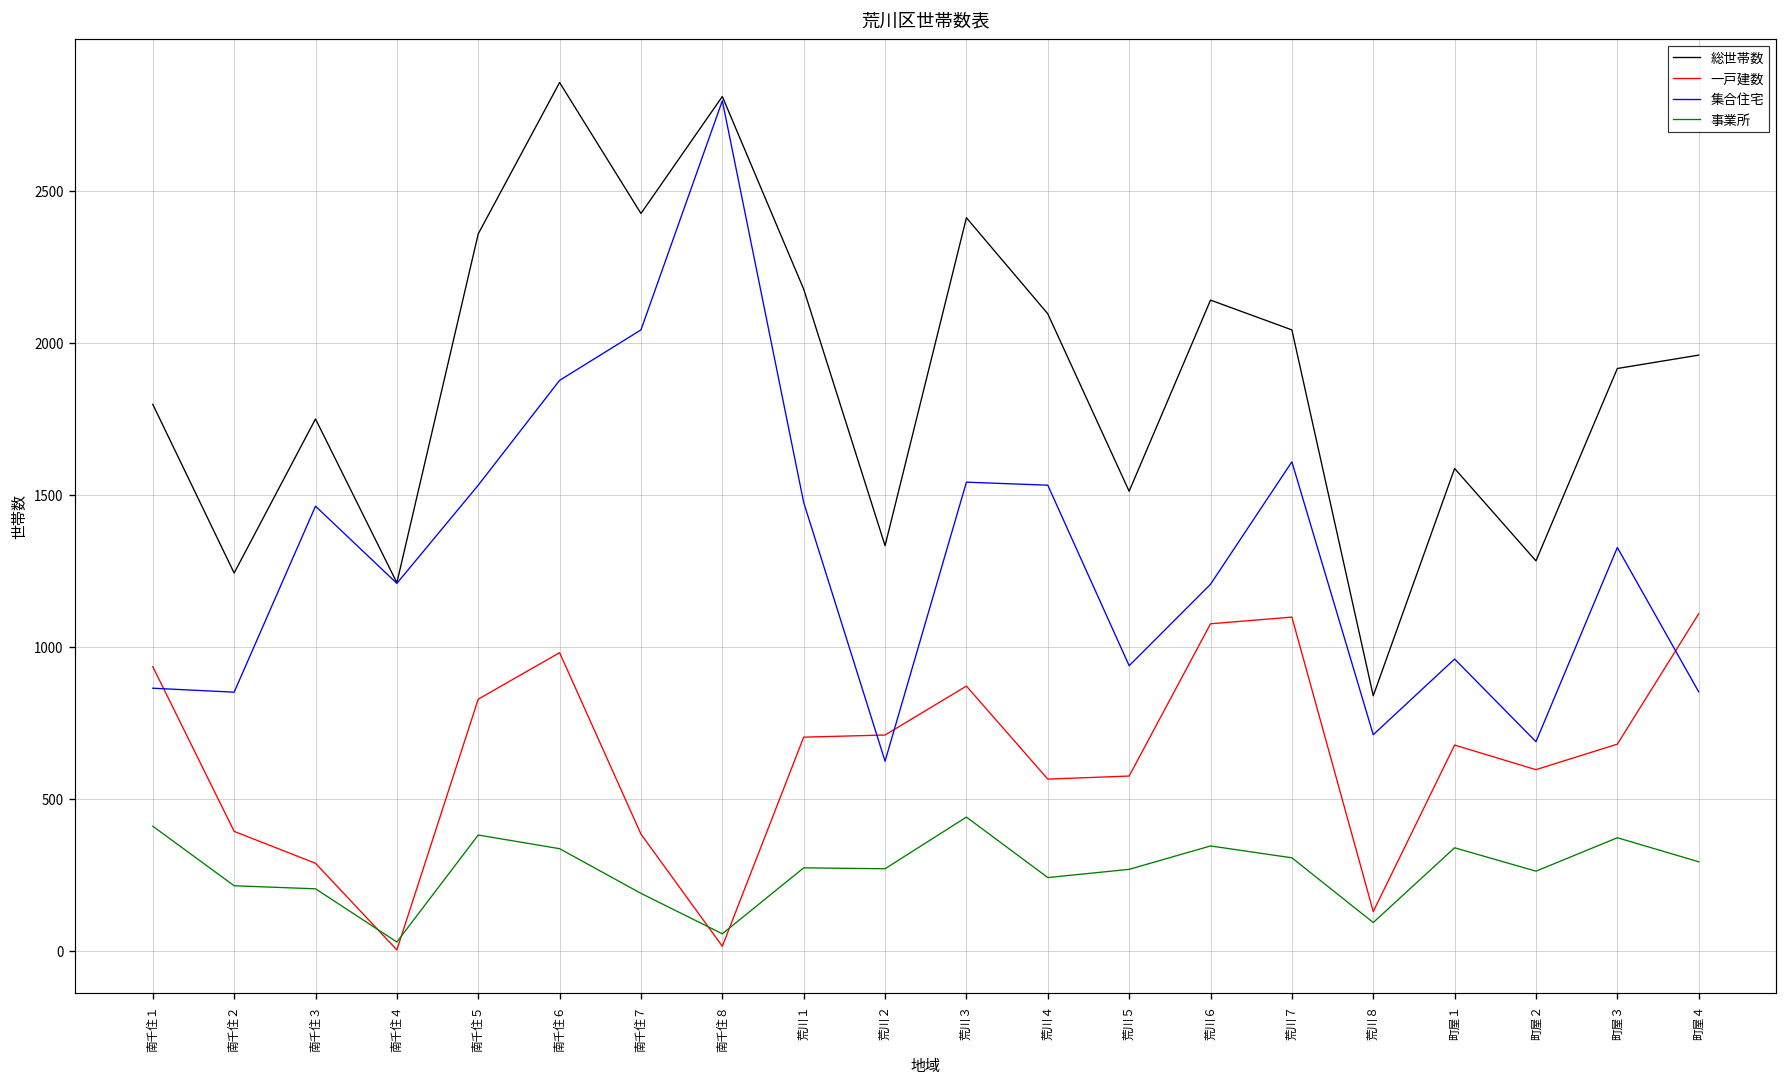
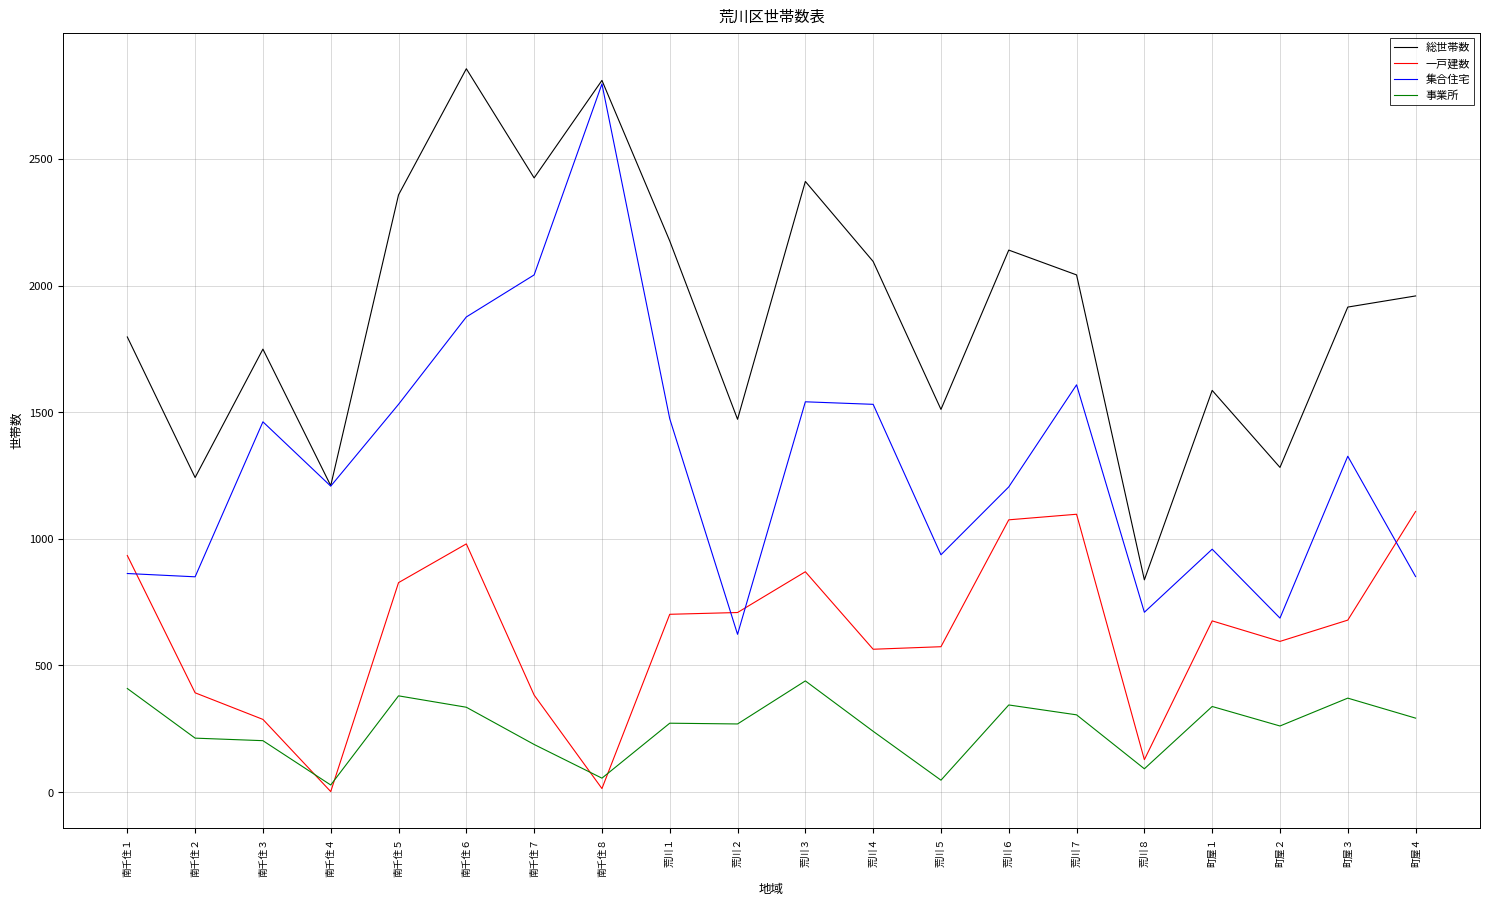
  {
    "総世帯数": {
      "南千住１": 1800,
      "南千住２": 1240,
      "南千住３": 1750,
      "南千住５": 2360,
      "南千住６": 2860,
      "南千住７": 2430,
      "南千住８": 2810,
      "荒川１": 2180,
-     "荒川２": 1330,
+     "荒川２": 1470,
      "荒川３": 2410,
      "荒川４": 2100,
      "荒川５": 1510,
      "荒川６": 2140,
      "荒川７": 2040,
      "荒川８": 840,
      "町屋１": 1590,
      "町屋２": 1280,
      "町屋３": 1920,
      "町屋４": 1960
    },
    "一戸建数": {
      "南千住１": 930,
      "南千住２": 390,
      "南千住３": 290,
      "南千住４": 0,
      "南千住５": 830,
      "南千住６": 980,
      "南千住７": 380,
      "南千住８": 10,
      "荒川１": 700,
      "荒川２": 710,
      "荒川３": 870,
      "荒川４": 560,
      "荒川５": 570,
      "荒川６": 1080,
      "荒川７": 1100,
      "荒川８": 130,
      "町屋１": 680,
      "町屋２": 600,
      "町屋３": 680,
      "町屋４": 1110
    },
    "集合住宅": {
      "南千住１": 860,
      "南千住２": 850,
      "南千住３": 1460,
      "南千住５": 1530,
      "南千住６": 1880,
      "南千住７": 2040,
      "南千住８": 2800,
      "荒川１": 1470,
      "荒川２": 620,
      "荒川３": 1540,
      "荒川４": 1530,
      "荒川５": 940,
      "荒川６": 1210,
      "荒川７": 1610,
      "荒川８": 710,
      "町屋１": 960,
      "町屋２": 690,
      "町屋３": 1330,
      "町屋４": 850
    },
    "事業所": {
      "南千住１": 410,
      "南千住２": 210,
      "南千住３": 200,
      "南千住４": 30,
      "南千住５": 380,
      "南千住６": 340,
      "南千住７": 190,
      "南千住８": 60,
      "荒川１": 270,
      "荒川２": 270,
      "荒川３": 440,
      "荒川４": 240,
-     "荒川５": 270,
+     "荒川５": 50,
      "荒川６": 340,
      "荒川７": 310,
      "荒川８": 90,
      "町屋１": 340,
      "町屋２": 260,
      "町屋３": 370,
      "町屋４": 290
    }
  }
